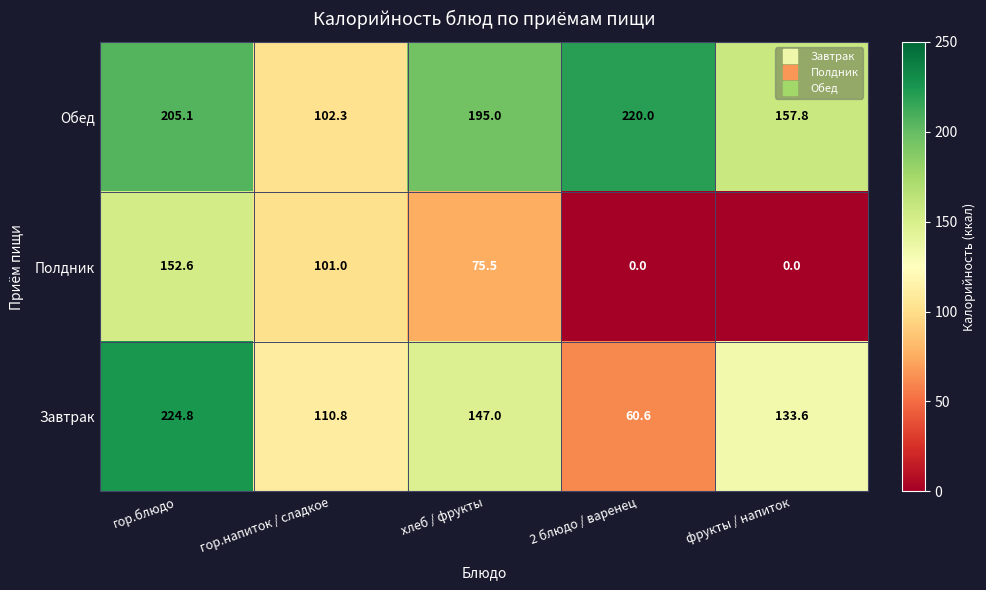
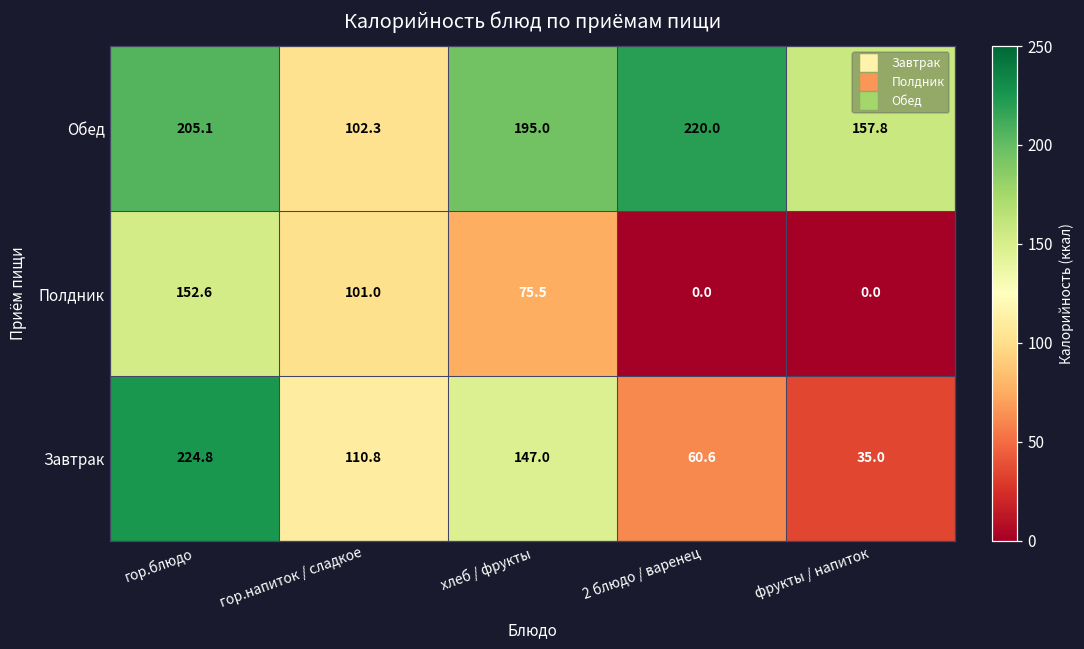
  {
    "Обед": {
      "гор.блюдо": 205.1,
      "гор.напиток / сладкое": 102.3,
      "хлеб / фрукты": 195.0,
      "2 блюдо / варенец": 220.0,
      "фрукты / напиток": 157.8
    },
    "Полдник": {
      "гор.блюдо": 152.6,
      "гор.напиток / сладкое": 101.0,
      "хлеб / фрукты": 75.5,
      "2 блюдо / варенец": 0.0,
      "фрукты / напиток": 0.0
    },
    "Завтрак": {
      "гор.блюдо": 224.8,
      "гор.напиток / сладкое": 110.8,
      "хлеб / фрукты": 147.0,
      "2 блюдо / варенец": 60.6,
-     "фрукты / напиток": 133.6
+     "фрукты / напиток": 35.0
    }
  }
